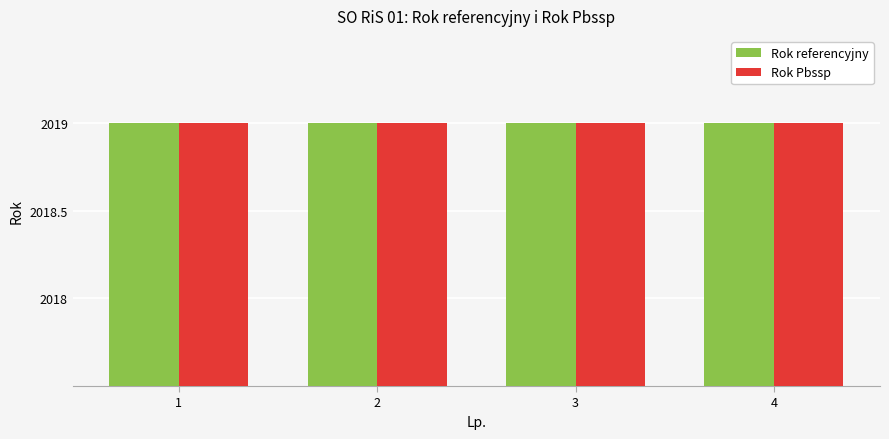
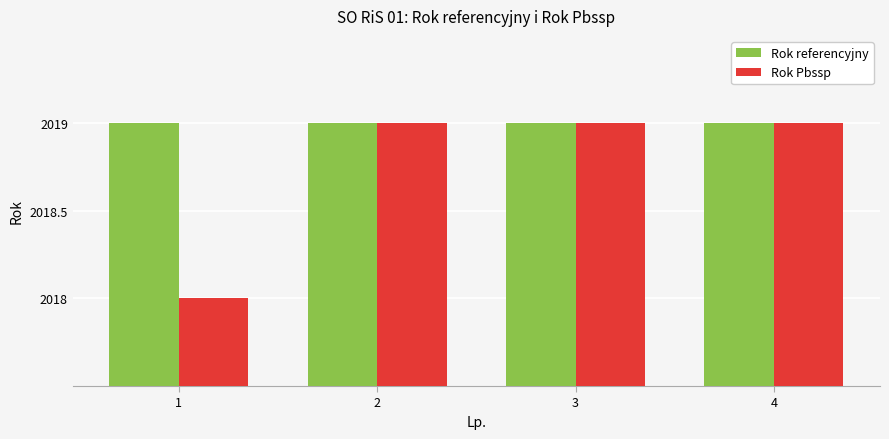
  {
    "Rok referencyjny": {
      "1": 2019,
      "2": 2019,
      "3": 2019,
      "4": 2019
    },
    "Rok Pbssp": {
-     "1": 2019,
+     "1": 2018,
      "2": 2019,
      "3": 2019,
      "4": 2019
    }
  }
